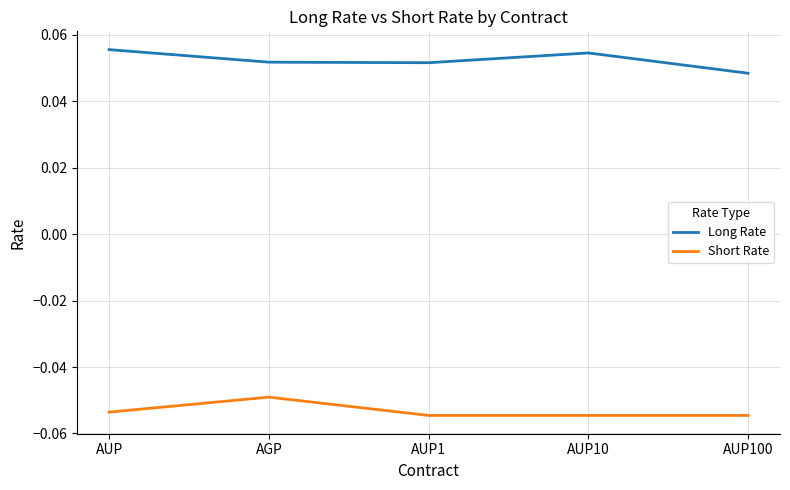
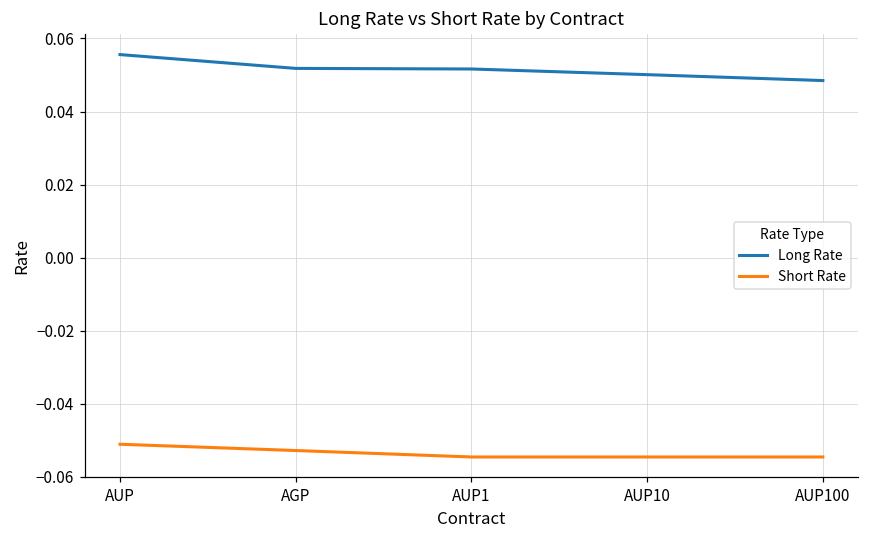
  {
    "Long Rate": {
      "AUP": 0.056,
      "AGP": 0.052,
      "AUP1": 0.052,
-     "AUP10": 0.055,
+     "AUP10": 0.050,
      "AUP100": 0.048
    },
    "Short Rate": {
-     "AUP": -0.054,
-     "AGP": -0.049,
+     "AUP": -0.051,
+     "AGP": -0.053,
      "AUP1": -0.055,
      "AUP10": -0.055,
      "AUP100": -0.055
    }
  }
